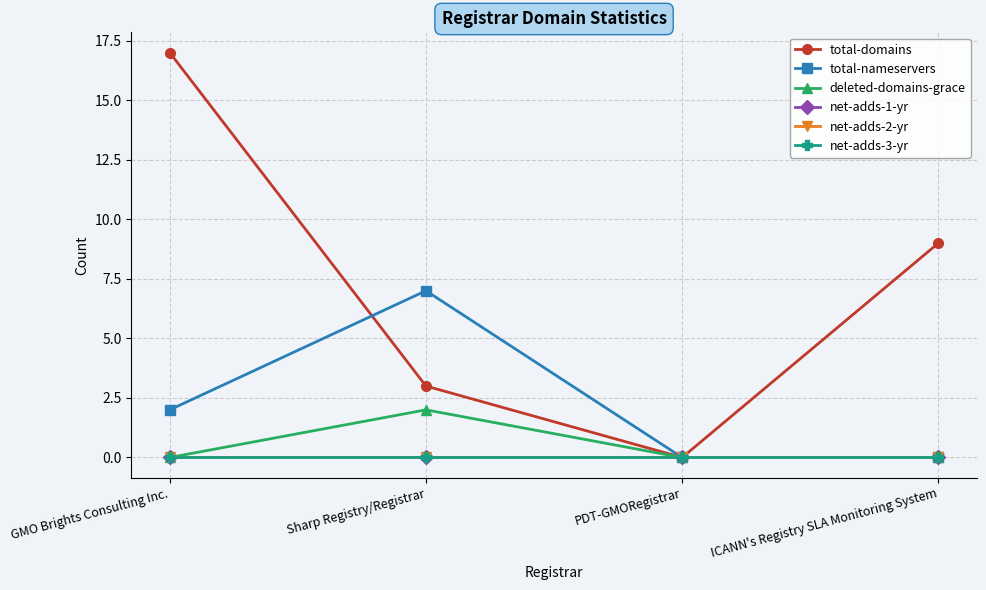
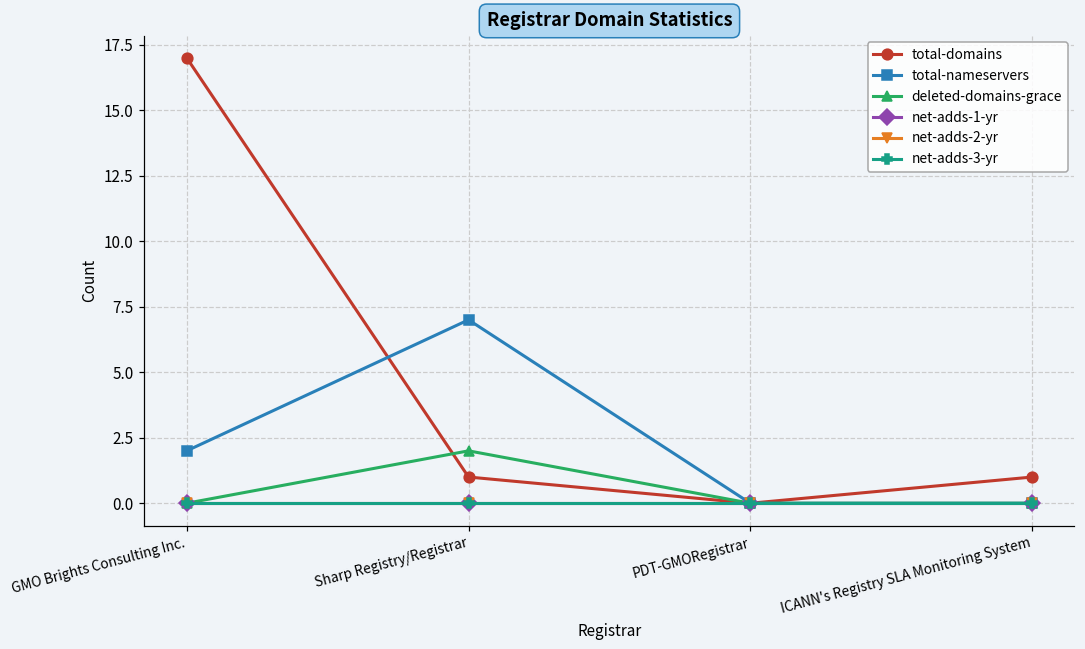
  {
    "total-domains": {
      "GMO Brights Consulting Inc.": 17,
-     "Sharp Registry/Registrar": 3,
-     "ICANN's Registry SLA Monitoring System": 9
+     "Sharp Registry/Registrar": 1,
+     "ICANN's Registry SLA Monitoring System": 1
    },
    "total-nameservers": {
      "GMO Brights Consulting Inc.": 2,
      "Sharp Registry/Registrar": 7
    }
  }
